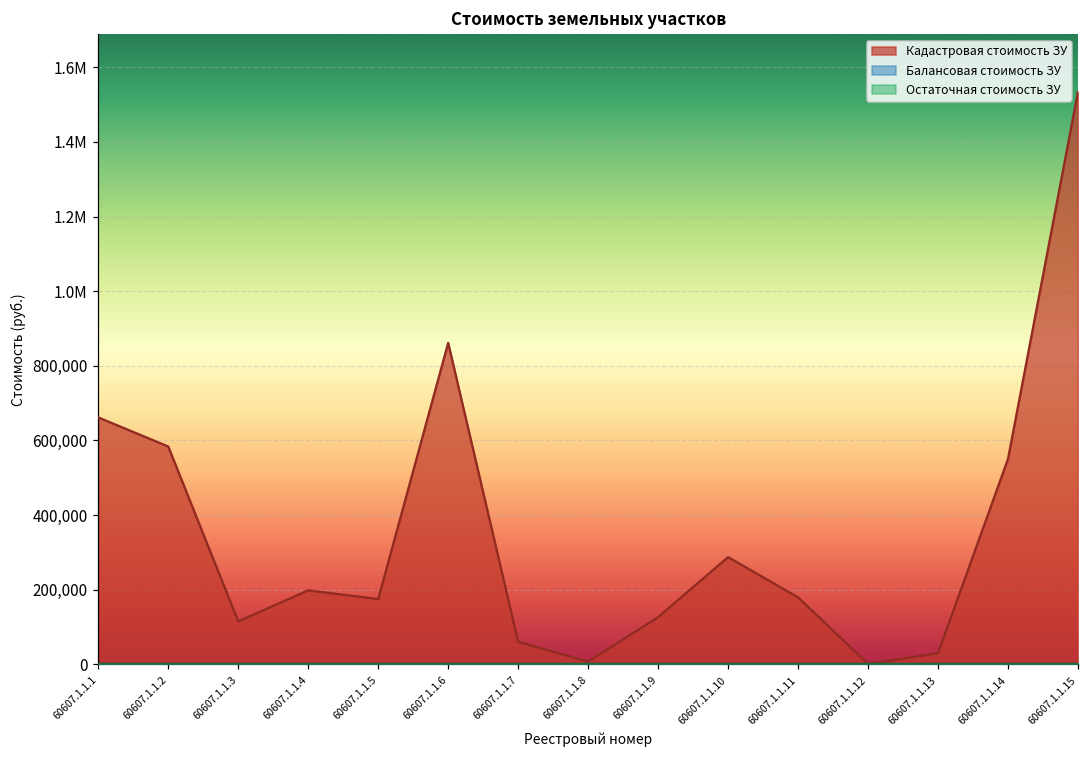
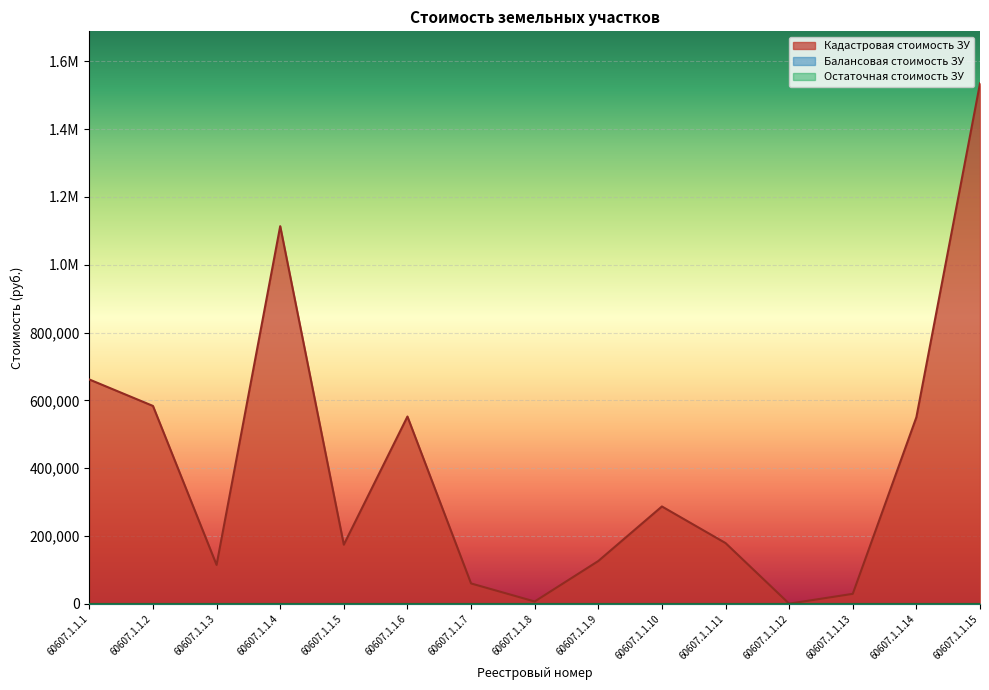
  {
    "Кадастровая стоимость ЗУ": {
      "60607.1.1.1": "660,000",
      "60607.1.1.2": "580,000",
      "60607.1.1.3": "110,000",
-     "60607.1.1.4": "200,000",
+     "60607.1.1.4": "1,110,000",
      "60607.1.1.5": "170,000",
-     "60607.1.1.6": "860,000",
+     "60607.1.1.6": "550,000",
      "60607.1.1.7": "60,000",
      "60607.1.1.9": "130,000",
      "60607.1.1.10": "290,000",
      "60607.1.1.11": "180,000",
      "60607.1.1.13": "30,000",
      "60607.1.1.14": "550,000",
      "60607.1.1.15": "1,530,000"
    },
    "Остаточная стоимость ЗУ": {
      "60607.1.1.1": "0",
      "60607.1.1.2": "0",
      "60607.1.1.3": "0",
      "60607.1.1.4": "0",
      "60607.1.1.5": "0",
      "60607.1.1.6": "0",
      "60607.1.1.7": "0",
      "60607.1.1.9": "0",
      "60607.1.1.10": "0",
      "60607.1.1.11": "0",
      "60607.1.1.13": "0",
      "60607.1.1.14": "0",
      "60607.1.1.15": "0"
    }
  }
